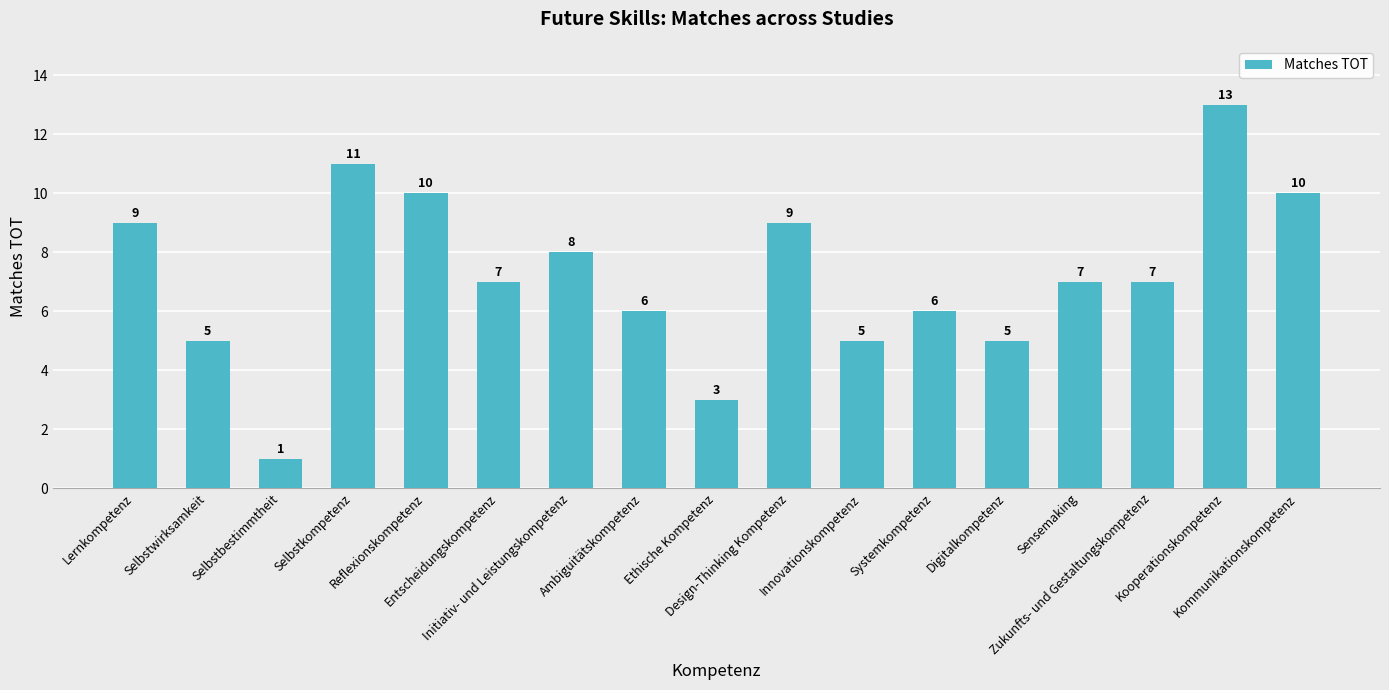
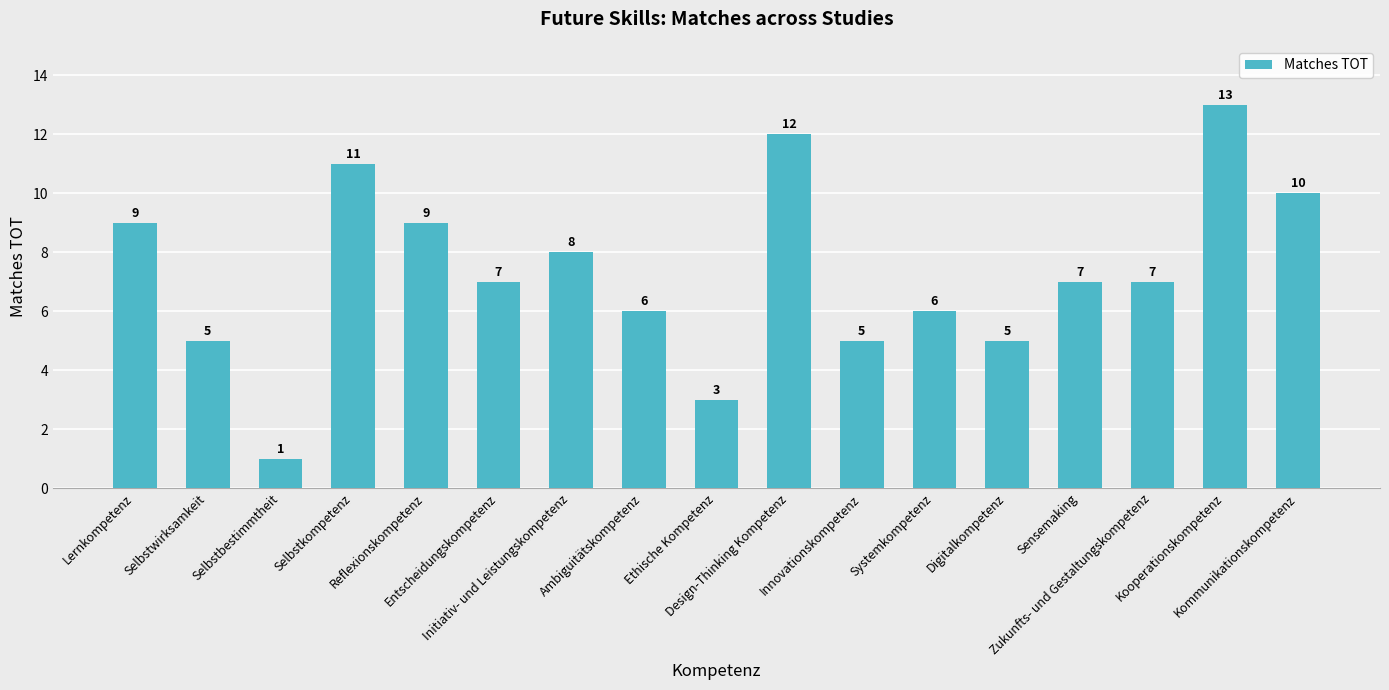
  {
    "Lernkompetenz": 9,
    "Selbstwirksamkeit": 5,
    "Selbstbestimmtheit": 1,
    "Selbstkompetenz": 11,
-   "Reflexionskompetenz": 10,
+   "Reflexionskompetenz": 9,
    "Entscheidungskompetenz": 7,
    "Initiativ- und Leistungskompetenz": 8,
    "Ambiguitätskompetenz": 6,
    "Ethische Kompetenz": 3,
-   "Design-Thinking Kompetenz": 9,
+   "Design-Thinking Kompetenz": 12,
    "Innovationskompetenz": 5,
    "Systemkompetenz": 6,
    "Digitalkompetenz": 5,
    "Sensemaking": 7,
    "Zukunfts- und Gestaltungskompetenz": 7,
    "Kooperationskompetenz": 13,
    "Kommunikationskompetenz": 10
  }
